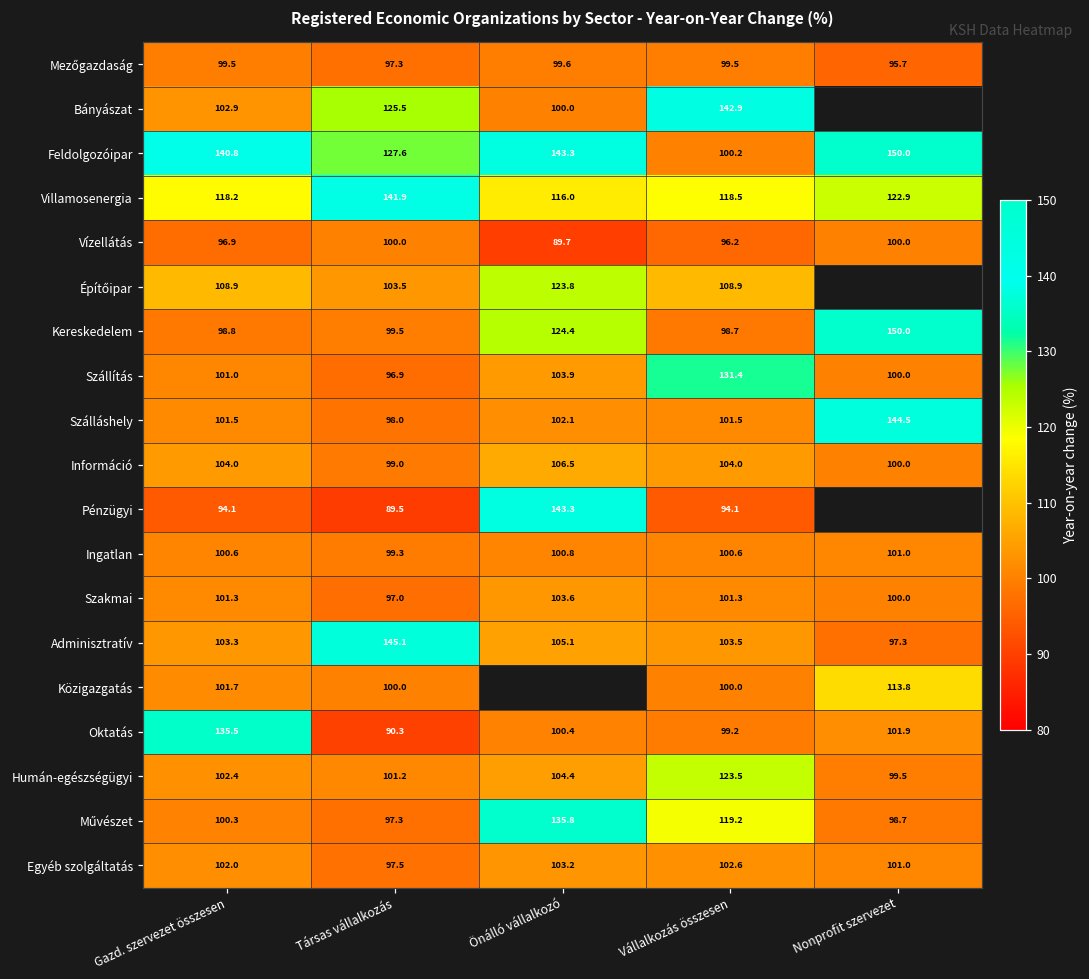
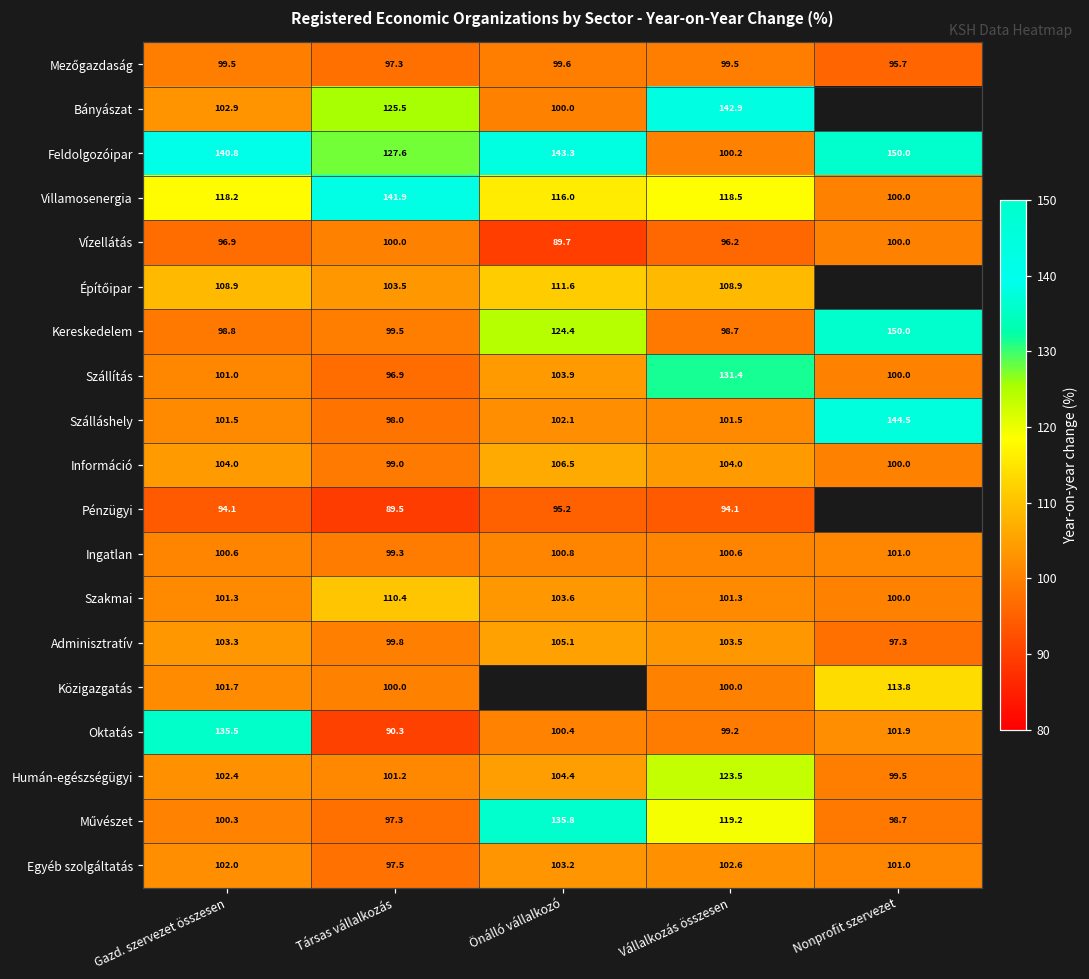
  {
    "Mezőgazdaság": {
      "Gazd. szervezet összesen": 99.5,
      "Társas vállalkozás": 97.3,
      "Önálló vállalkozó": 99.6,
      "Vállalkozás összesen": 99.5,
      "Nonprofit szervezet": 95.7
    },
    "Bányászat": {
      "Gazd. szervezet összesen": 102.9,
      "Társas vállalkozás": 125.5,
      "Önálló vállalkozó": 100.0,
      "Vállalkozás összesen": 142.9
    },
    "Feldolgozóipar": {
      "Gazd. szervezet összesen": 140.8,
      "Társas vállalkozás": 127.6,
      "Önálló vállalkozó": 143.3,
      "Vállalkozás összesen": 100.2,
      "Nonprofit szervezet": 150.0
    },
    "Villamosenergia": {
      "Gazd. szervezet összesen": 118.2,
      "Társas vállalkozás": 141.9,
      "Önálló vállalkozó": 116.0,
      "Vállalkozás összesen": 118.5,
-     "Nonprofit szervezet": 122.9
+     "Nonprofit szervezet": 100.0
    },
    "Vízellátás": {
      "Gazd. szervezet összesen": 96.9,
      "Társas vállalkozás": 100.0,
      "Önálló vállalkozó": 89.7,
      "Vállalkozás összesen": 96.2,
      "Nonprofit szervezet": 100.0
    },
    "Építőipar": {
      "Gazd. szervezet összesen": 108.9,
      "Társas vállalkozás": 103.5,
-     "Önálló vállalkozó": 123.8,
+     "Önálló vállalkozó": 111.6,
      "Vállalkozás összesen": 108.9
    },
    "Kereskedelem": {
      "Gazd. szervezet összesen": 98.8,
      "Társas vállalkozás": 99.5,
      "Önálló vállalkozó": 124.4,
      "Vállalkozás összesen": 98.7,
      "Nonprofit szervezet": 150.0
    },
    "Szállítás": {
      "Gazd. szervezet összesen": 101.0,
      "Társas vállalkozás": 96.9,
      "Önálló vállalkozó": 103.9,
      "Vállalkozás összesen": 131.4,
      "Nonprofit szervezet": 100.0
    },
    "Szálláshely": {
      "Gazd. szervezet összesen": 101.5,
      "Társas vállalkozás": 98.0,
      "Önálló vállalkozó": 102.1,
      "Vállalkozás összesen": 101.5,
      "Nonprofit szervezet": 144.5
    },
    "Információ": {
      "Gazd. szervezet összesen": 104.0,
      "Társas vállalkozás": 99.0,
      "Önálló vállalkozó": 106.5,
      "Vállalkozás összesen": 104.0,
      "Nonprofit szervezet": 100.0
    },
    "Pénzügyi": {
      "Gazd. szervezet összesen": 94.1,
      "Társas vállalkozás": 89.5,
-     "Önálló vállalkozó": 143.3,
+     "Önálló vállalkozó": 95.2,
      "Vállalkozás összesen": 94.1
    },
    "Ingatlan": {
      "Gazd. szervezet összesen": 100.6,
      "Társas vállalkozás": 99.3,
      "Önálló vállalkozó": 100.8,
      "Vállalkozás összesen": 100.6,
      "Nonprofit szervezet": 101.0
    },
    "Szakmai": {
      "Gazd. szervezet összesen": 101.3,
-     "Társas vállalkozás": 97.0,
+     "Társas vállalkozás": 110.4,
      "Önálló vállalkozó": 103.6,
      "Vállalkozás összesen": 101.3,
      "Nonprofit szervezet": 100.0
    },
    "Adminisztratív": {
      "Gazd. szervezet összesen": 103.3,
-     "Társas vállalkozás": 145.1,
+     "Társas vállalkozás": 99.8,
      "Önálló vállalkozó": 105.1,
      "Vállalkozás összesen": 103.5,
      "Nonprofit szervezet": 97.3
    },
    "Közigazgatás": {
      "Gazd. szervezet összesen": 101.7,
      "Társas vállalkozás": 100.0,
      "Vállalkozás összesen": 100.0,
      "Nonprofit szervezet": 113.8
    },
    "Oktatás": {
      "Gazd. szervezet összesen": 135.5,
      "Társas vállalkozás": 90.3,
      "Önálló vállalkozó": 100.4,
      "Vállalkozás összesen": 99.2,
      "Nonprofit szervezet": 101.9
    },
    "Humán-egészségügyi": {
      "Gazd. szervezet összesen": 102.4,
      "Társas vállalkozás": 101.2,
      "Önálló vállalkozó": 104.4,
      "Vállalkozás összesen": 123.5,
      "Nonprofit szervezet": 99.5
    },
    "Művészet": {
      "Gazd. szervezet összesen": 100.3,
      "Társas vállalkozás": 97.3,
      "Önálló vállalkozó": 135.8,
      "Vállalkozás összesen": 119.2,
      "Nonprofit szervezet": 98.7
    },
    "Egyéb szolgáltatás": {
      "Gazd. szervezet összesen": 102.0,
      "Társas vállalkozás": 97.5,
      "Önálló vállalkozó": 103.2,
      "Vállalkozás összesen": 102.6,
      "Nonprofit szervezet": 101.0
    }
  }
